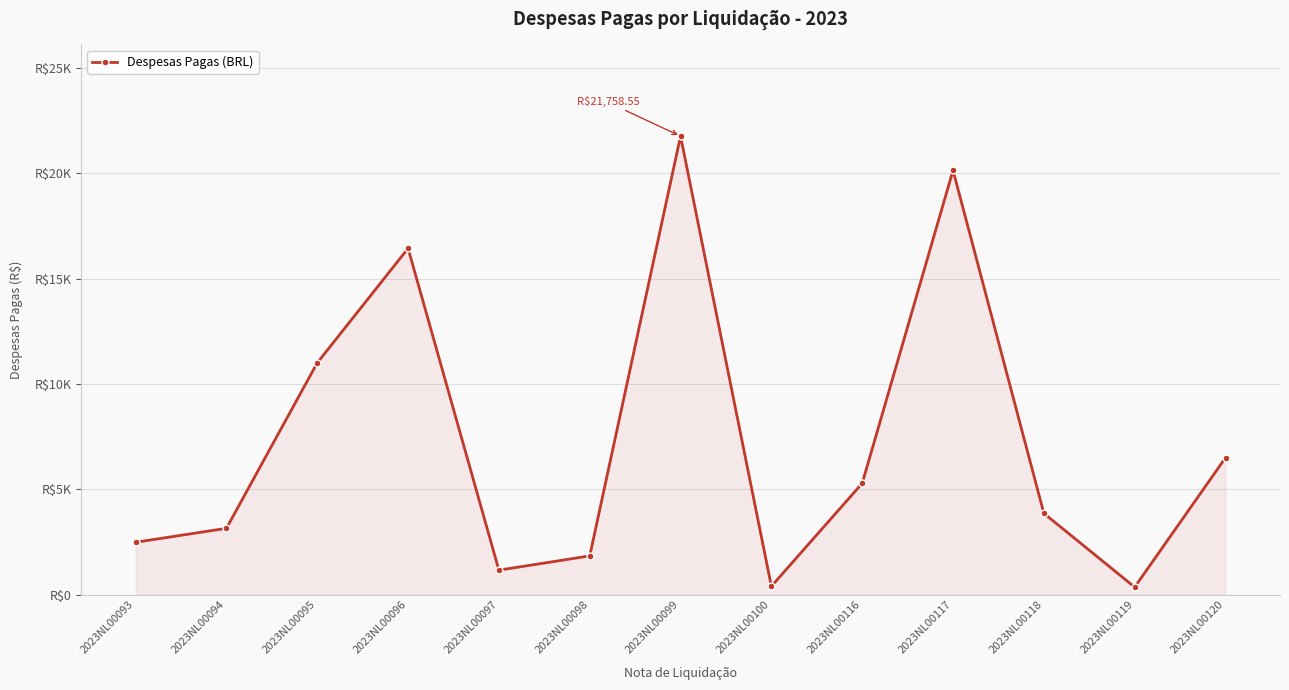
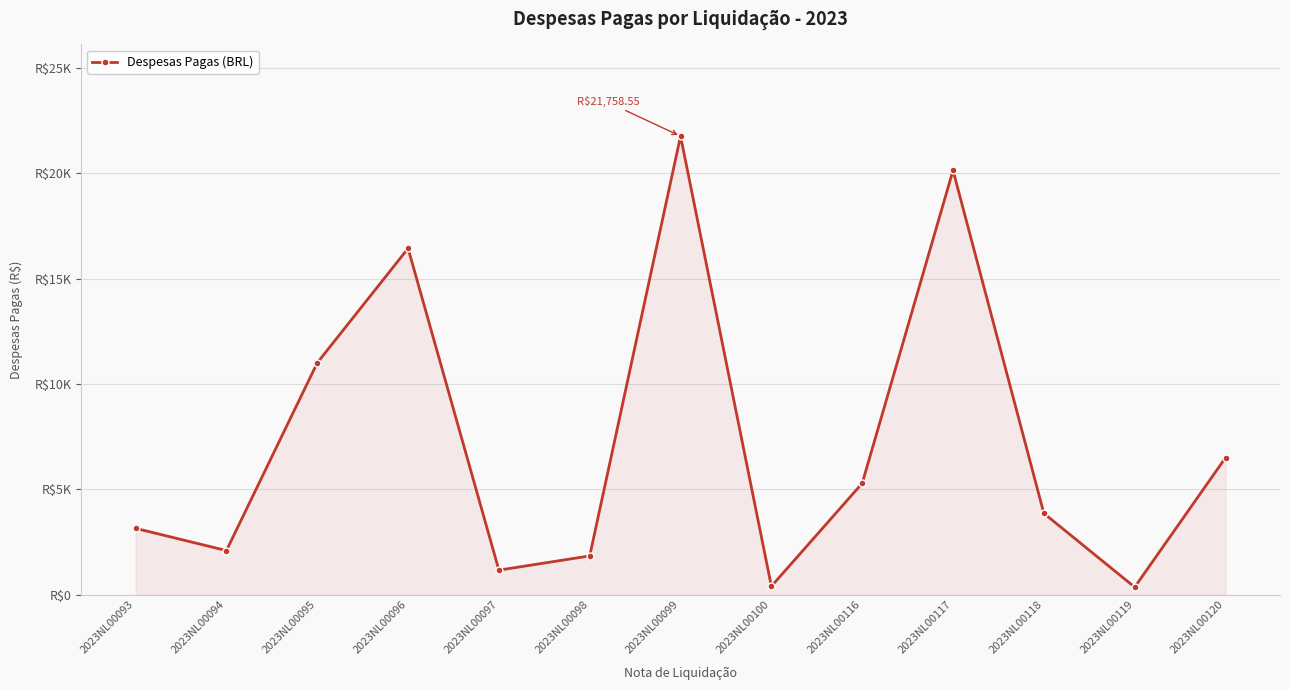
  {
-   "2023NL00093": "R$2500",
-   "2023NL00094": "R$3200",
+   "2023NL00093": "R$3200",
+   "2023NL00094": "R$2100",
    "2023NL00095": "R$11000",
    "2023NL00096": "R$16400",
    "2023NL00097": "R$1200",
    "2023NL00098": "R$1800",
    "2023NL00100": "R$400",
    "2023NL00116": "R$5300",
    "2023NL00117": "R$20100",
    "2023NL00118": "R$3900",
    "2023NL00119": "R$400",
    "2023NL00120": "R$6500"
  }
